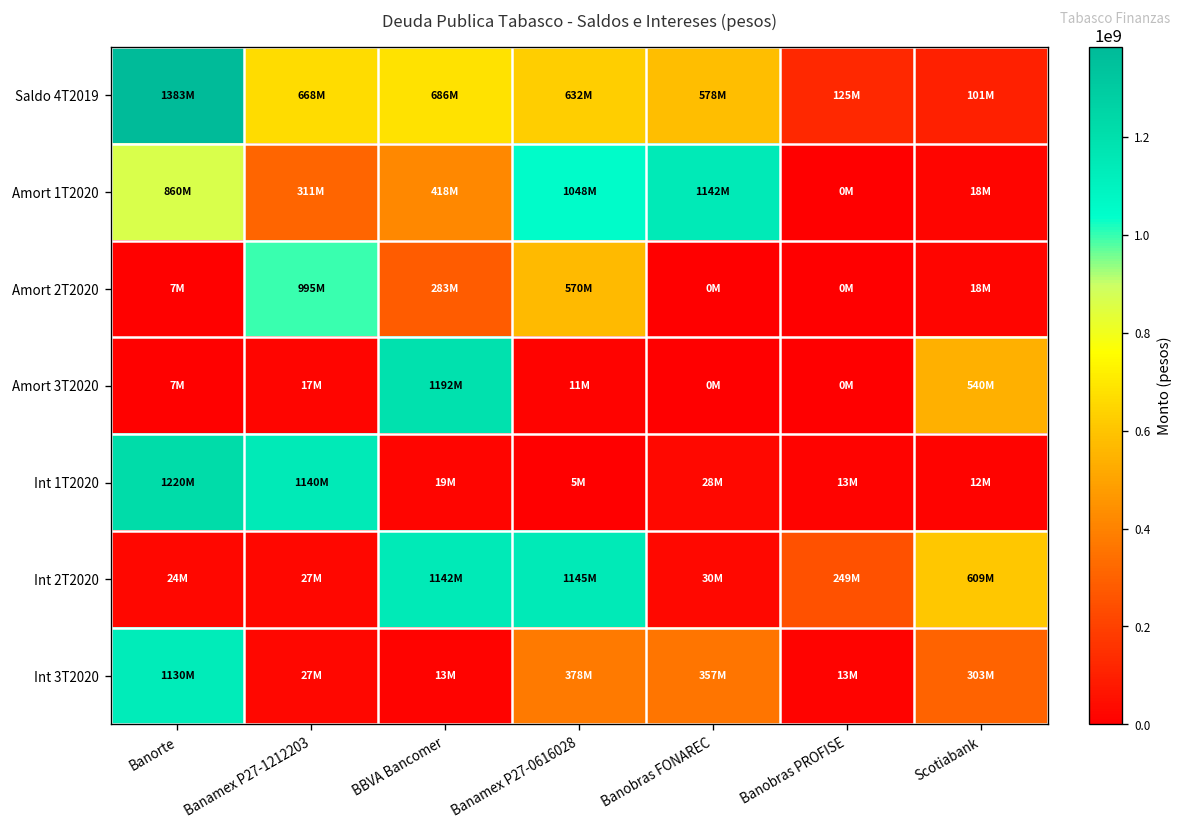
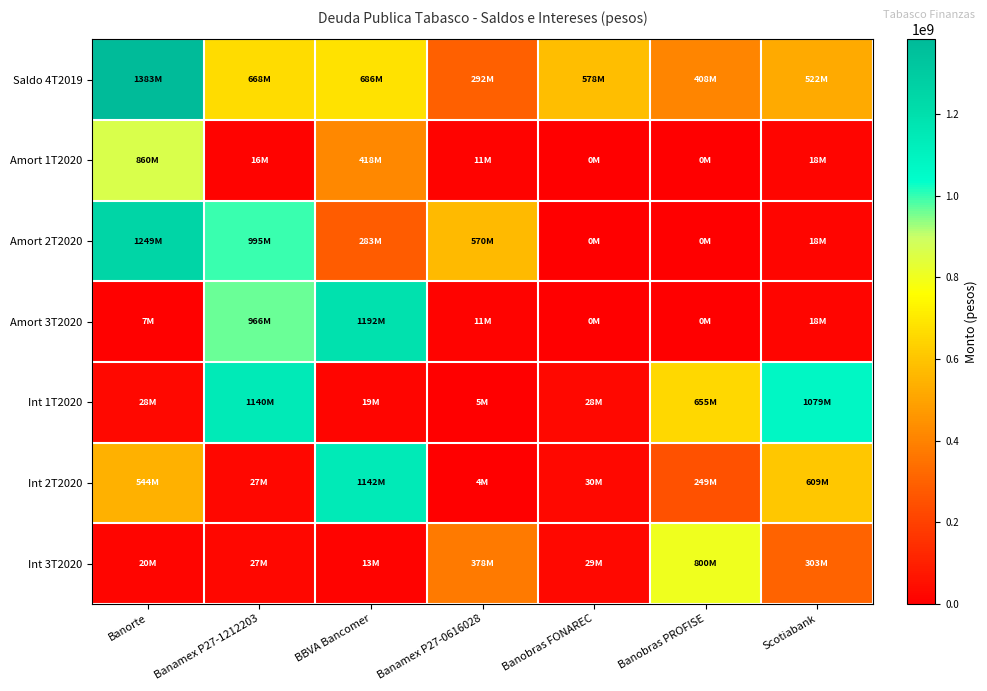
  {
    "Saldo 4T2019": {
      "Banorte": "1383M",
      "Banamex P27-1212203": "668M",
      "BBVA Bancomer": "686M",
-     "Banamex P27-0616028": "632M",
+     "Banamex P27-0616028": "292M",
      "Banobras FONAREC": "578M",
-     "Banobras PROFISE": "125M",
-     "Scotiabank": "101M"
+     "Banobras PROFISE": "408M",
+     "Scotiabank": "522M"
    },
    "Amort 1T2020": {
      "Banorte": "860M",
-     "Banamex P27-1212203": "311M",
+     "Banamex P27-1212203": "16M",
      "BBVA Bancomer": "418M",
-     "Banamex P27-0616028": "1048M",
-     "Banobras FONAREC": "1142M",
+     "Banamex P27-0616028": "11M",
+     "Banobras FONAREC": "0M",
      "Banobras PROFISE": "0M",
      "Scotiabank": "18M"
    },
    "Amort 2T2020": {
-     "Banorte": "7M",
+     "Banorte": "1249M",
      "Banamex P27-1212203": "995M",
      "BBVA Bancomer": "283M",
      "Banamex P27-0616028": "570M",
      "Banobras FONAREC": "0M",
      "Banobras PROFISE": "0M",
      "Scotiabank": "18M"
    },
    "Amort 3T2020": {
      "Banorte": "7M",
-     "Banamex P27-1212203": "17M",
+     "Banamex P27-1212203": "966M",
      "BBVA Bancomer": "1192M",
      "Banamex P27-0616028": "11M",
      "Banobras FONAREC": "0M",
      "Banobras PROFISE": "0M",
-     "Scotiabank": "540M"
+     "Scotiabank": "18M"
    },
    "Int 1T2020": {
-     "Banorte": "1220M",
+     "Banorte": "28M",
      "Banamex P27-1212203": "1140M",
      "BBVA Bancomer": "19M",
      "Banamex P27-0616028": "5M",
      "Banobras FONAREC": "28M",
-     "Banobras PROFISE": "13M",
-     "Scotiabank": "12M"
+     "Banobras PROFISE": "655M",
+     "Scotiabank": "1079M"
    },
    "Int 2T2020": {
-     "Banorte": "24M",
+     "Banorte": "544M",
      "Banamex P27-1212203": "27M",
      "BBVA Bancomer": "1142M",
-     "Banamex P27-0616028": "1145M",
+     "Banamex P27-0616028": "4M",
      "Banobras FONAREC": "30M",
      "Banobras PROFISE": "249M",
      "Scotiabank": "609M"
    },
    "Int 3T2020": {
-     "Banorte": "1130M",
+     "Banorte": "20M",
      "Banamex P27-1212203": "27M",
      "BBVA Bancomer": "13M",
      "Banamex P27-0616028": "378M",
-     "Banobras FONAREC": "357M",
-     "Banobras PROFISE": "13M",
+     "Banobras FONAREC": "29M",
+     "Banobras PROFISE": "800M",
      "Scotiabank": "303M"
    }
  }
